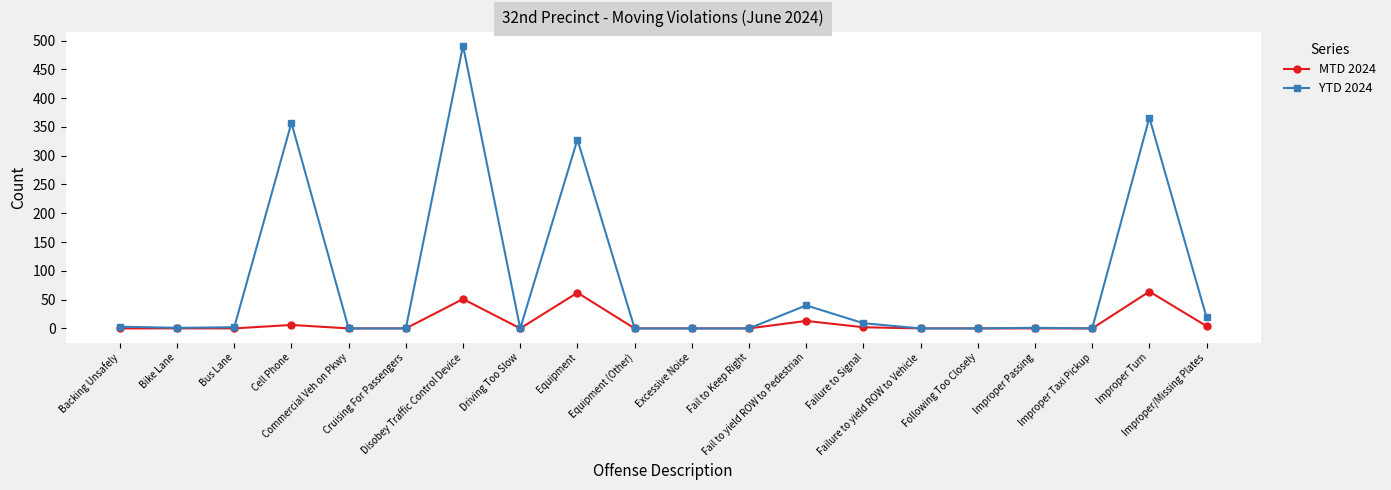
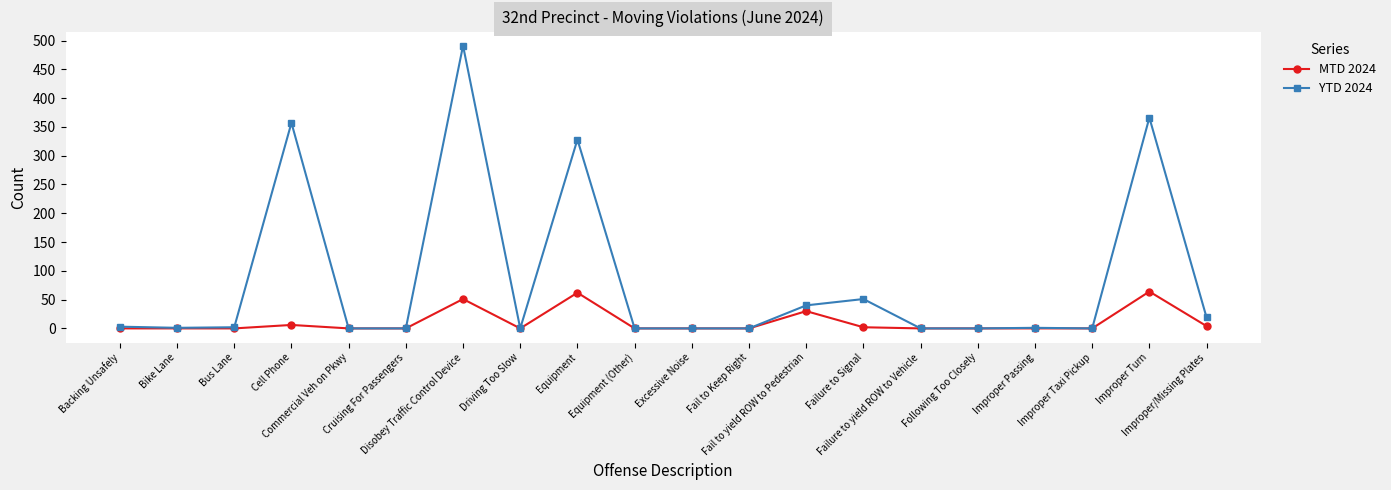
  {
    "MTD 2024": {
      "Cell Phone": 10,
      "Disobey Traffic Control Device": 50,
      "Equipment": 60,
-     "Fail to yield ROW to Pedestrian": 10,
+     "Fail to yield ROW to Pedestrian": 30,
      "Failure to Signal": 0,
      "Improper Turn": 60,
      "Improper/Missing Plates": 0
    },
    "YTD 2024": {
      "Cell Phone": 360,
      "Disobey Traffic Control Device": 490,
      "Equipment": 330,
      "Fail to yield ROW to Pedestrian": 40,
-     "Failure to Signal": 10,
+     "Failure to Signal": 50,
      "Improper Turn": 370,
      "Improper/Missing Plates": 20
    }
  }
